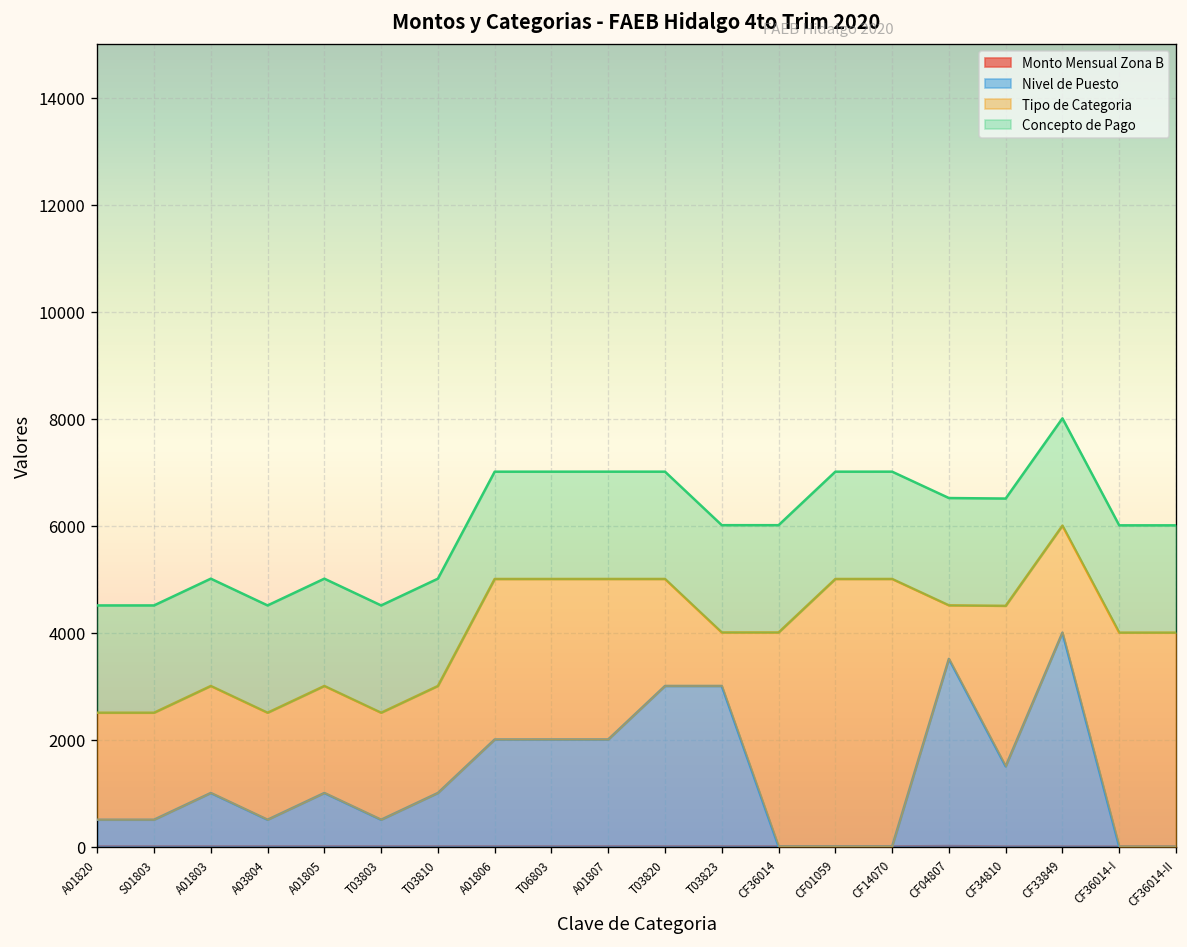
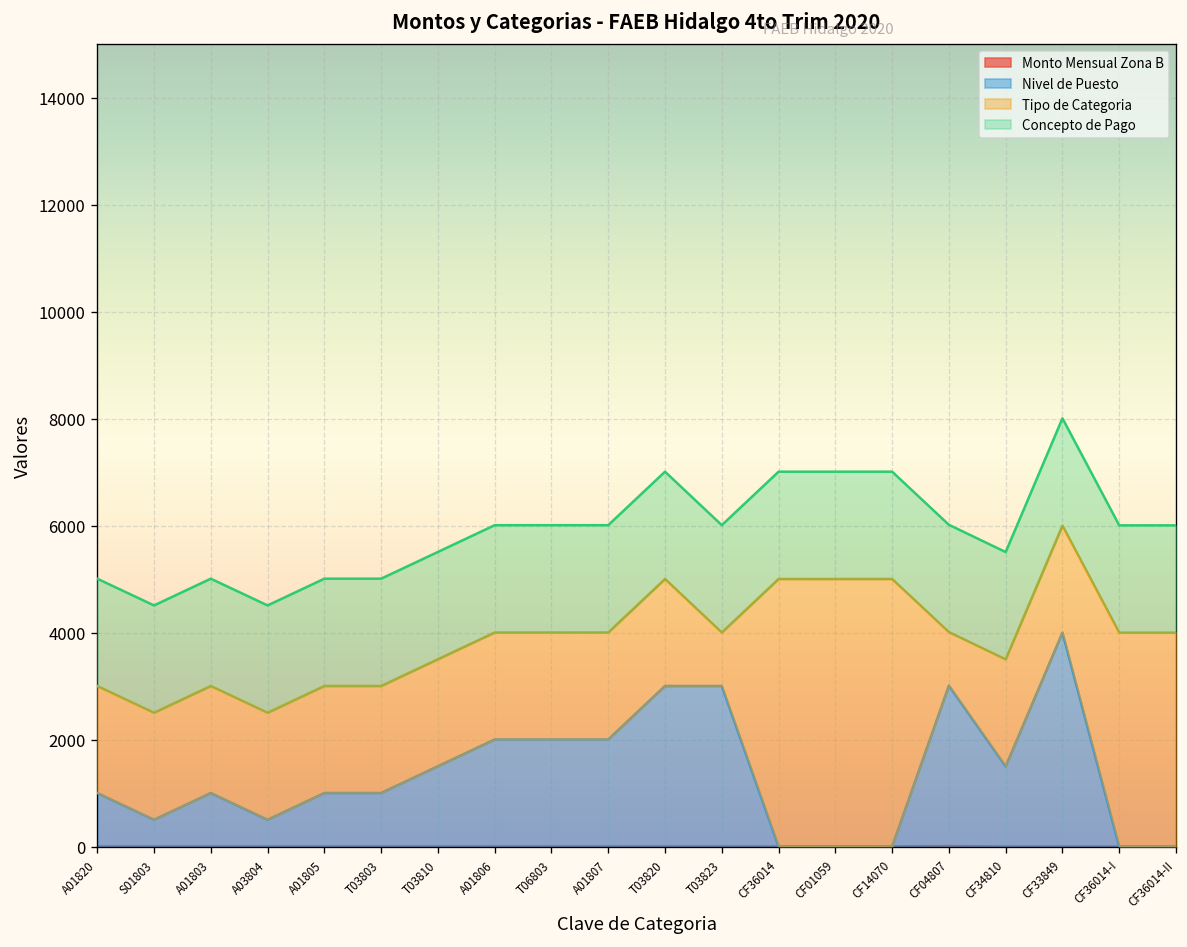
  {
    "Monto Mensual Zona B": {
      "A01820": 0,
      "S01803": 0,
      "A01803": 0,
      "A03804": 0,
      "A01805": 0,
      "T03803": 0,
      "T03810": 0,
      "A01806": 0,
      "T06803": 0,
      "A01807": 0,
      "T03820": 0,
      "T03823": 0,
      "CF04807": 0,
      "CF34810": 0,
      "CF33849": 0
    },
    "Nivel de Puesto": {
-     "A01820": 500,
+     "A01820": 1000,
      "S01803": 500,
      "A01803": 1000,
      "A03804": 500,
      "A01805": 1000,
-     "T03803": 500,
-     "T03810": 1000,
+     "T03803": 1000,
+     "T03810": 1500,
      "A01806": 2000,
      "T06803": 2000,
      "A01807": 2000,
      "T03820": 3000,
      "T03823": 3000,
-     "CF04807": 3500,
+     "CF04807": 3000,
      "CF34810": 1500,
      "CF33849": 4000
    },
    "Tipo de Categoria": {
      "A01820": 2000,
      "S01803": 2000,
      "A01803": 2000,
      "A03804": 2000,
      "A01805": 2000,
      "T03803": 2000,
      "T03810": 2000,
-     "A01806": 3000,
-     "T06803": 3000,
-     "A01807": 3000,
+     "A01806": 2000,
+     "T06803": 2000,
+     "A01807": 2000,
      "T03820": 2000,
      "T03823": 1000,
-     "CF36014": 4000,
+     "CF36014": 5000,
      "CF01059": 5000,
      "CF14070": 5000,
      "CF04807": 1000,
-     "CF34810": 3000,
+     "CF34810": 2000,
      "CF33849": 2000,
      "CF36014-I": 4000,
      "CF36014-II": 4000
    },
    "Concepto de Pago": {
      "A01820": 2000,
      "S01803": 2000,
      "A01803": 2000,
      "A03804": 2000,
      "A01805": 2000,
      "T03803": 2000,
      "T03810": 2000,
      "A01806": 2000,
      "T06803": 2000,
      "A01807": 2000,
      "T03820": 2000,
      "T03823": 2000,
      "CF36014": 2000,
      "CF01059": 2000,
      "CF14070": 2000,
      "CF04807": 2000,
      "CF34810": 2000,
      "CF33849": 2000,
      "CF36014-I": 2000,
      "CF36014-II": 2000
    }
  }
